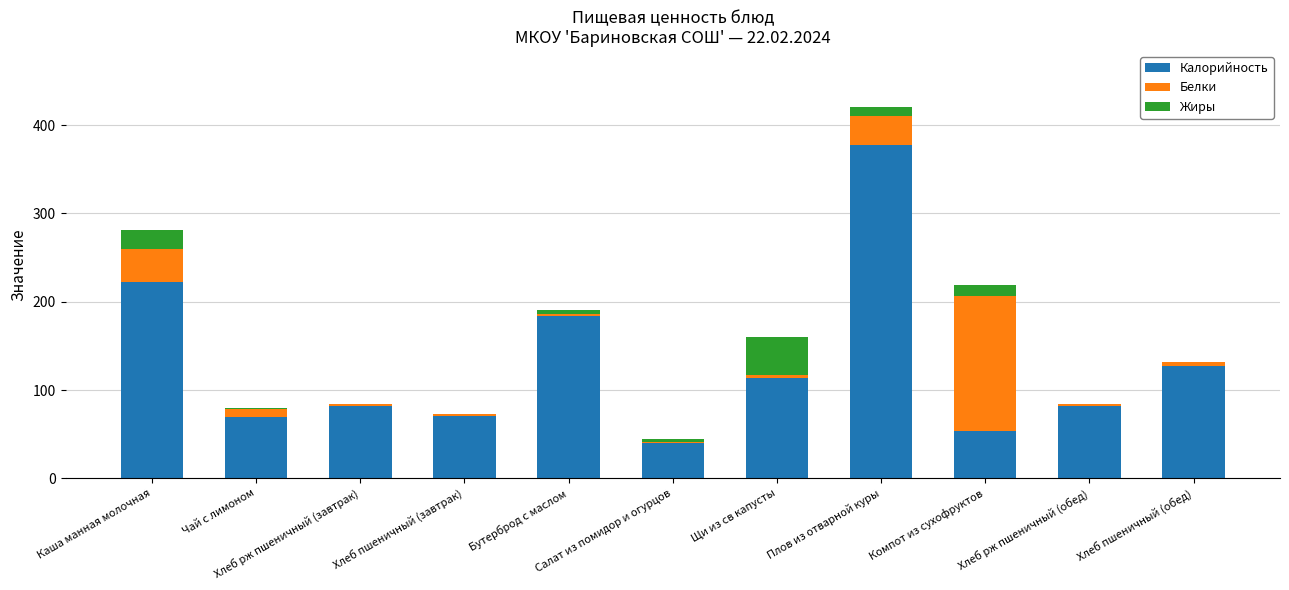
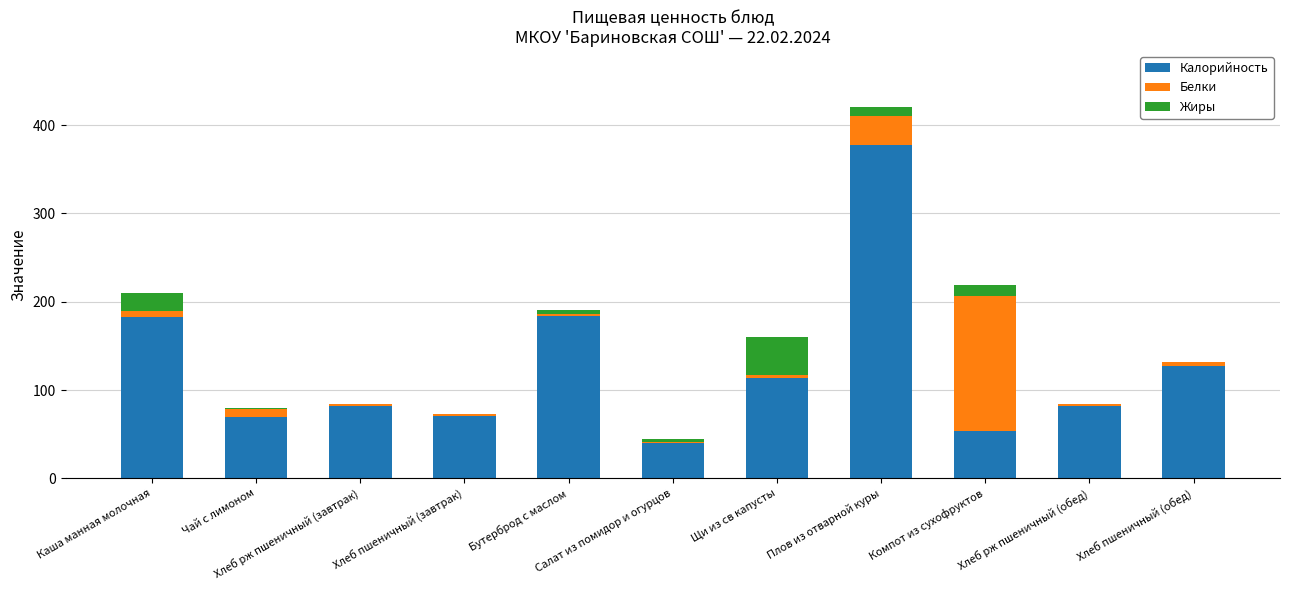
  {
    "Калорийность": {
-     "Каша манная молочная": 220,
+     "Каша манная молочная": 180,
      "Чай с лимоном": 70,
      "Хлеб рж пшеничный (завтрак)": 80,
      "Хлеб пшеничный (завтрак)": 70,
      "Бутерброд с маслом": 180,
      "Салат из помидор и огурцов": 40,
      "Щи из св капусты": 110,
      "Плов из отварной куры": 380,
      "Компот из сухофруктов": 50,
      "Хлеб рж пшеничный (обед)": 80,
      "Хлеб пшеничный (обед)": 130
    },
    "Белки": {
-     "Каша манная молочная": 40,
+     "Каша манная молочная": 10,
      "Чай с лимоном": 10,
      "Щи из св капусты": 0,
      "Плов из отварной куры": 30,
      "Компот из сухофруктов": 150,
      "Хлеб пшеничный (обед)": 10
    },
    "Жиры": {
      "Каша манная молочная": 20,
      "Хлеб рж пшеничный (завтрак)": 0,
      "Хлеб пшеничный (завтрак)": 0,
      "Бутерброд с маслом": 10,
      "Салат из помидор и огурцов": 0,
      "Щи из св капусты": 40,
      "Плов из отварной куры": 10,
      "Компот из сухофруктов": 10,
      "Хлеб рж пшеничный (обед)": 0,
      "Хлеб пшеничный (обед)": 0
    }
  }
